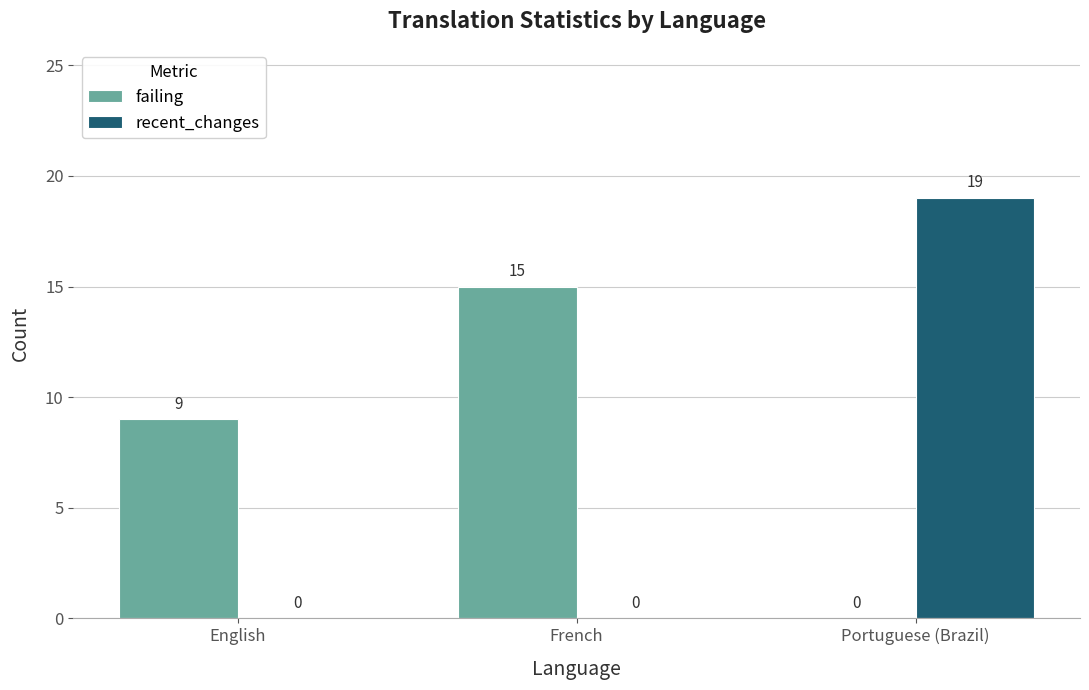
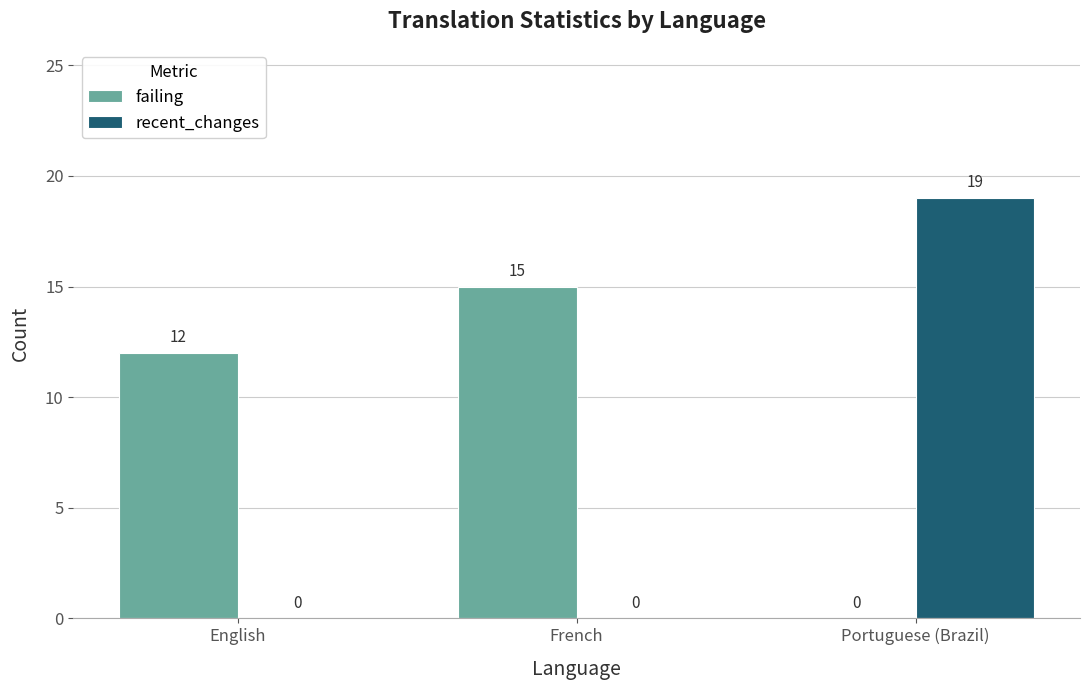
  {
    "failing": {
-     "English": 9,
+     "English": 12,
      "French": 15,
      "Portuguese (Brazil)": 0
    },
    "recent_changes": {
      "English": 0,
      "French": 0,
      "Portuguese (Brazil)": 19
    }
  }
